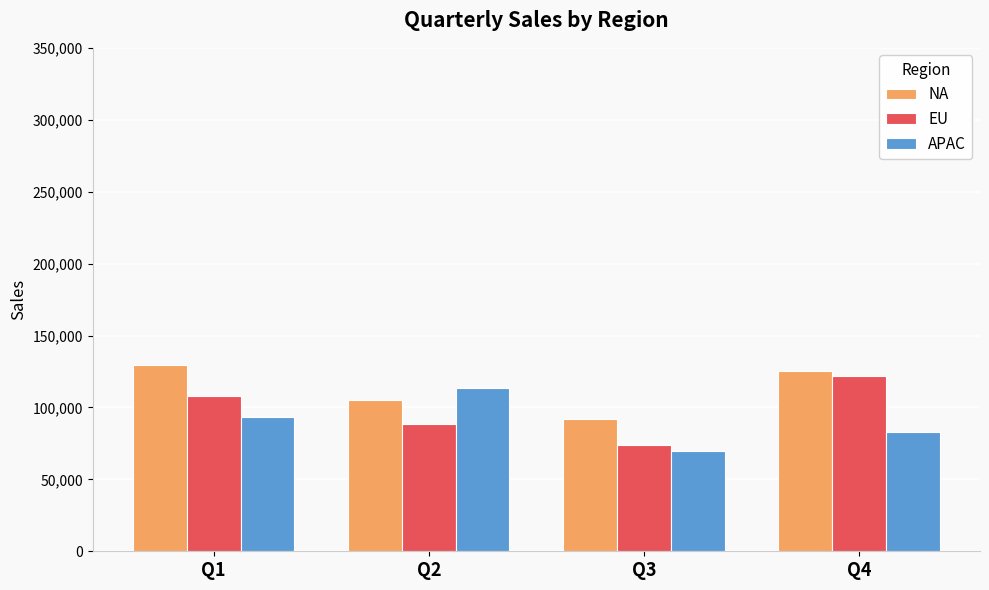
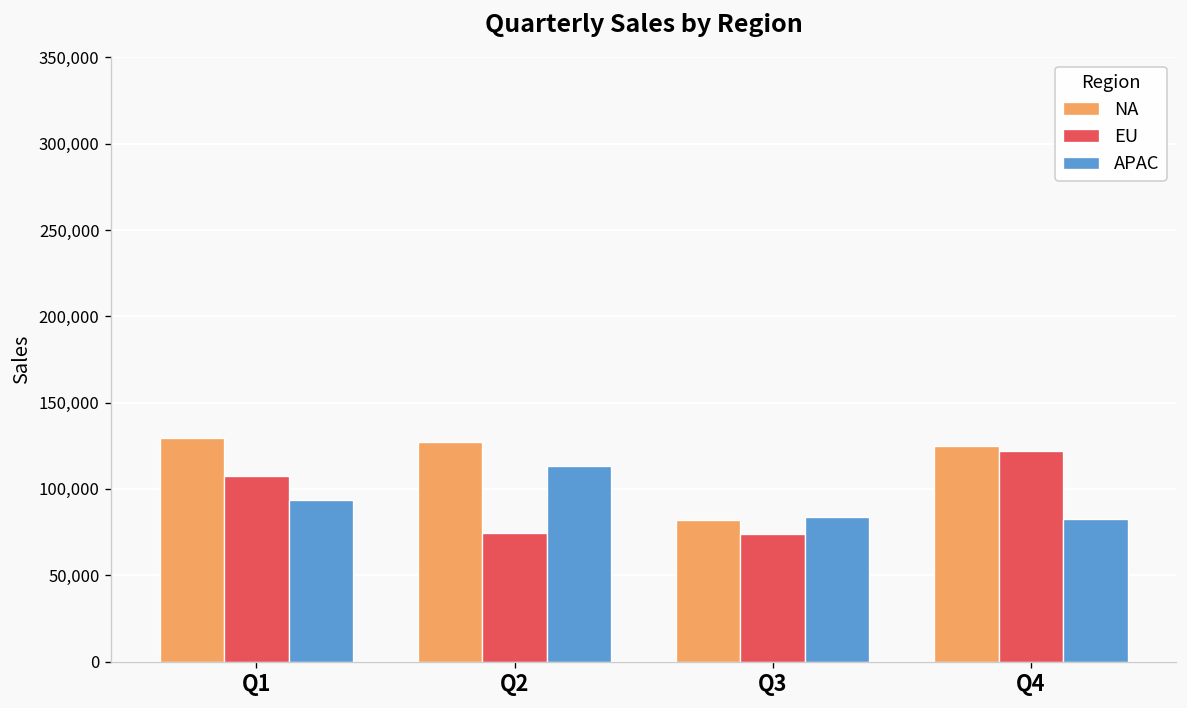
  {
    "NA": {
      "Q1": "129,000",
-     "Q2": "105,000",
-     "Q3": "92,000",
+     "Q2": "127,000",
+     "Q3": "82,000",
      "Q4": "125,000"
    },
    "EU": {
      "Q1": "108,000",
-     "Q2": "88,000",
+     "Q2": "74,000",
      "Q3": "74,000",
      "Q4": "122,000"
    },
    "APAC": {
      "Q1": "94,000",
      "Q2": "114,000",
-     "Q3": "69,000",
+     "Q3": "84,000",
      "Q4": "83,000"
    }
  }
